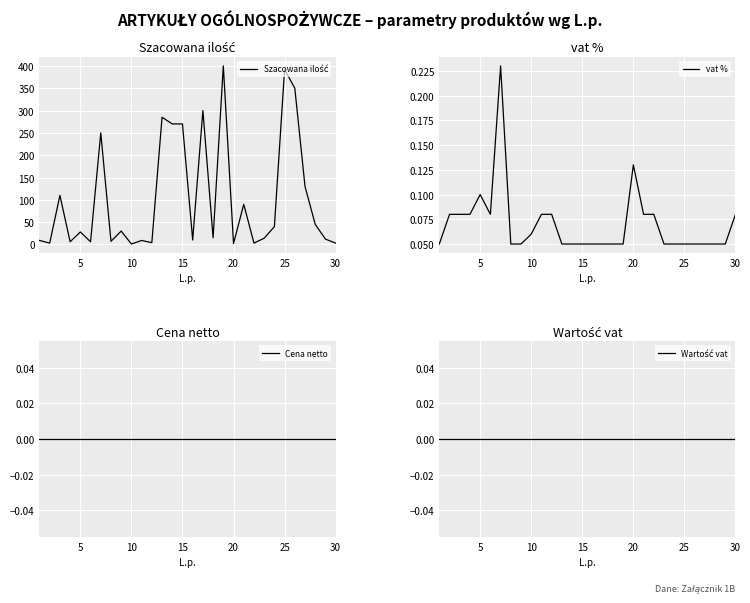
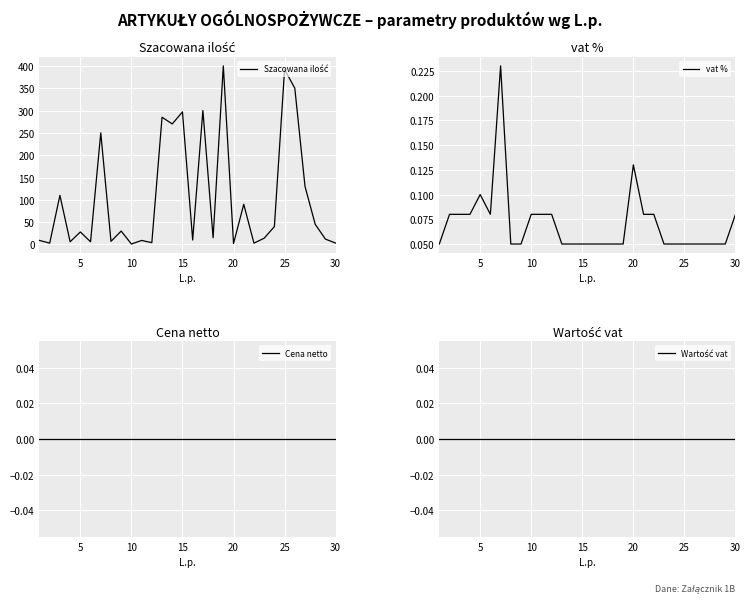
  {
    "Szacowana ilość": {
      "5": 30,
      "10": 0,
-     "15": 270,
+     "15": 300,
      "20": 0,
      "30": 0
    },
    "vat %": {
      "5": 0.10,
-     "10": 0.06,
+     "10": 0.08,
      "15": 0.05,
      "20": 0.13,
      "25": 0.05,
      "30": 0.08
    },
    "Cena netto": {
      "5": 0.000,
      "10": 0.000,
      "15": 0.000,
      "20": 0.000,
      "25": 0.000,
      "30": 0.000
    },
    "Wartość vat": {
      "5": 0.000,
      "10": 0.000,
      "15": 0.000,
      "20": 0.000,
      "25": 0.000,
      "30": 0.000
    }
  }
